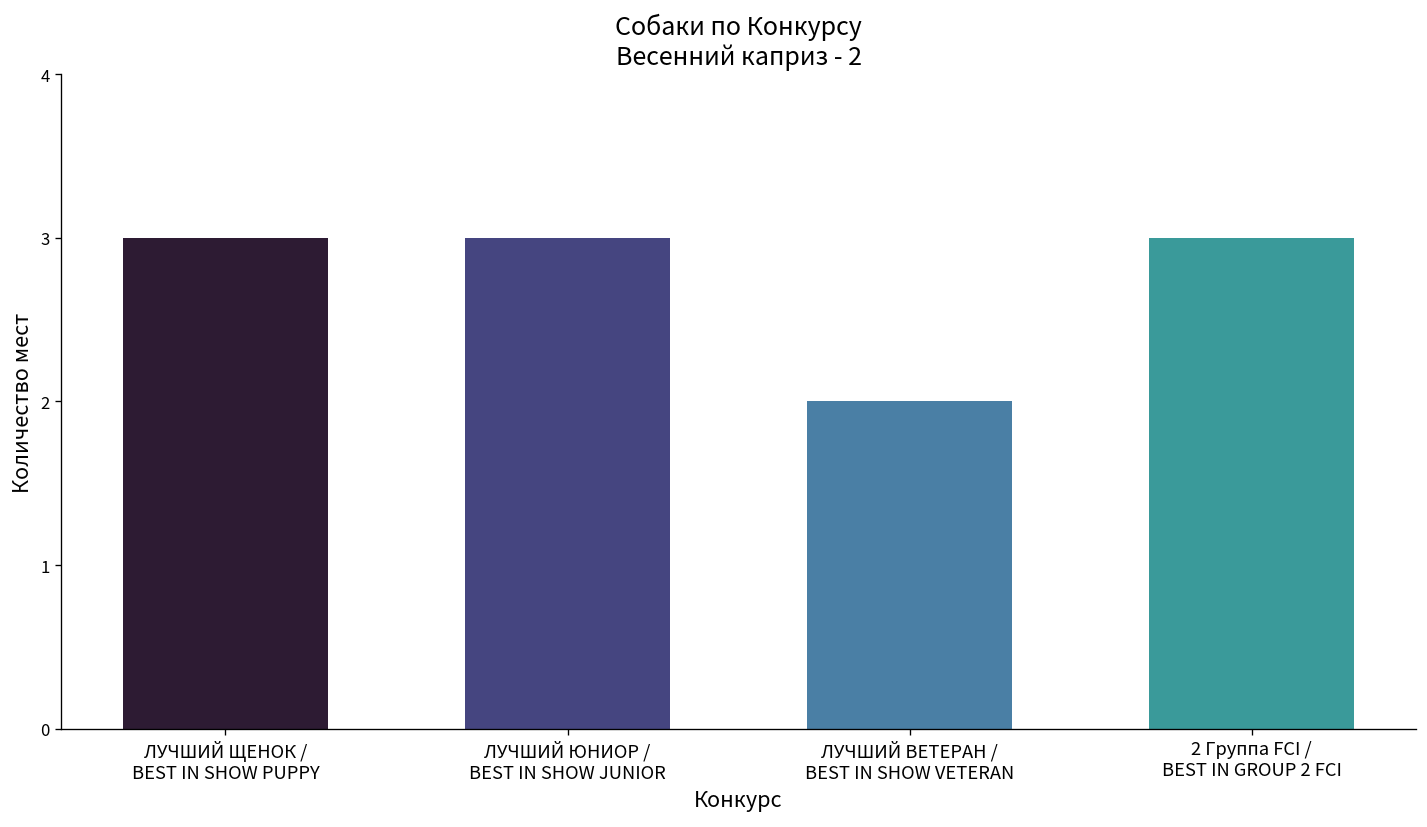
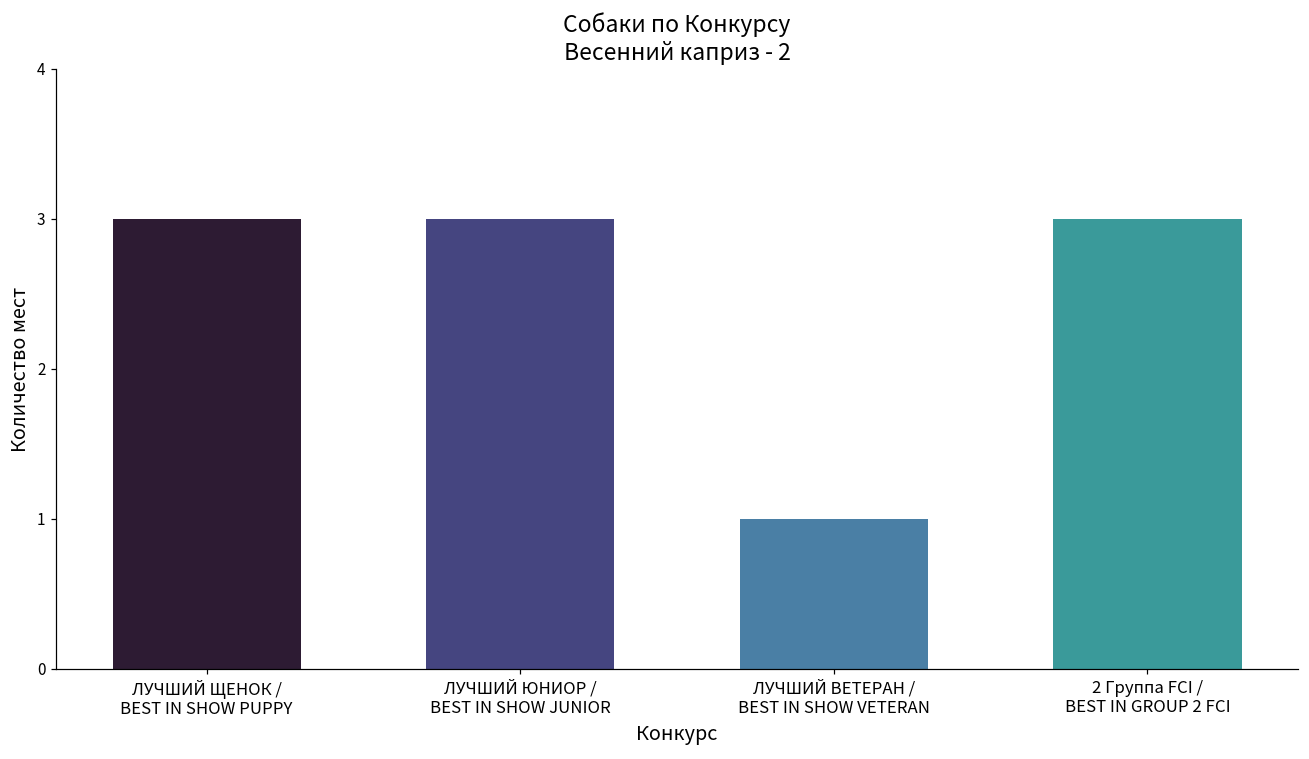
  {
    "ЛУЧШИЙ ЩЕНОК / BEST IN SHOW PUPPY": 3,
    "ЛУЧШИЙ ЮНИОР / BEST IN SHOW JUNIOR": 3,
-   "ЛУЧШИЙ ВЕТЕРАН / BEST IN SHOW VETERAN": 2,
+   "ЛУЧШИЙ ВЕТЕРАН / BEST IN SHOW VETERAN": 1,
    "2 Группа FCI / BEST IN GROUP 2 FCI": 3
  }
